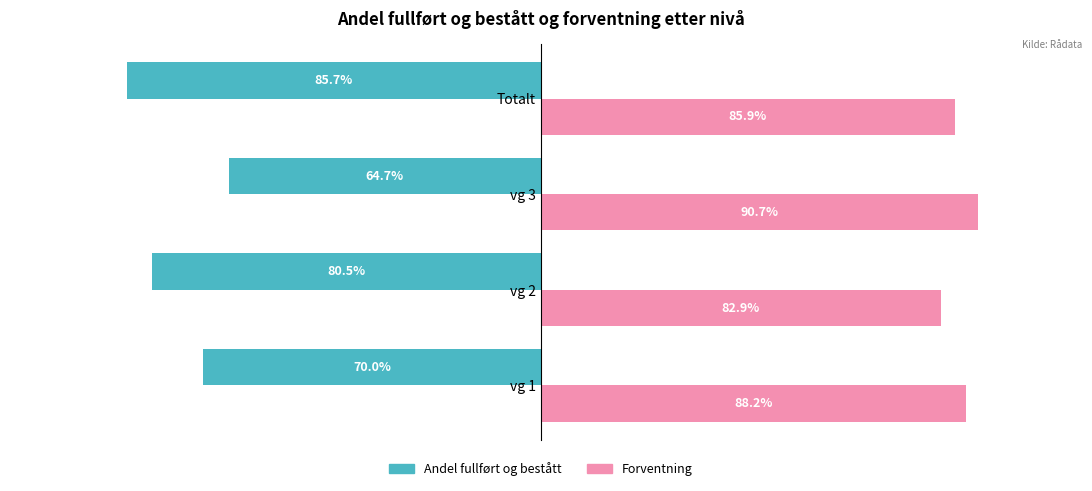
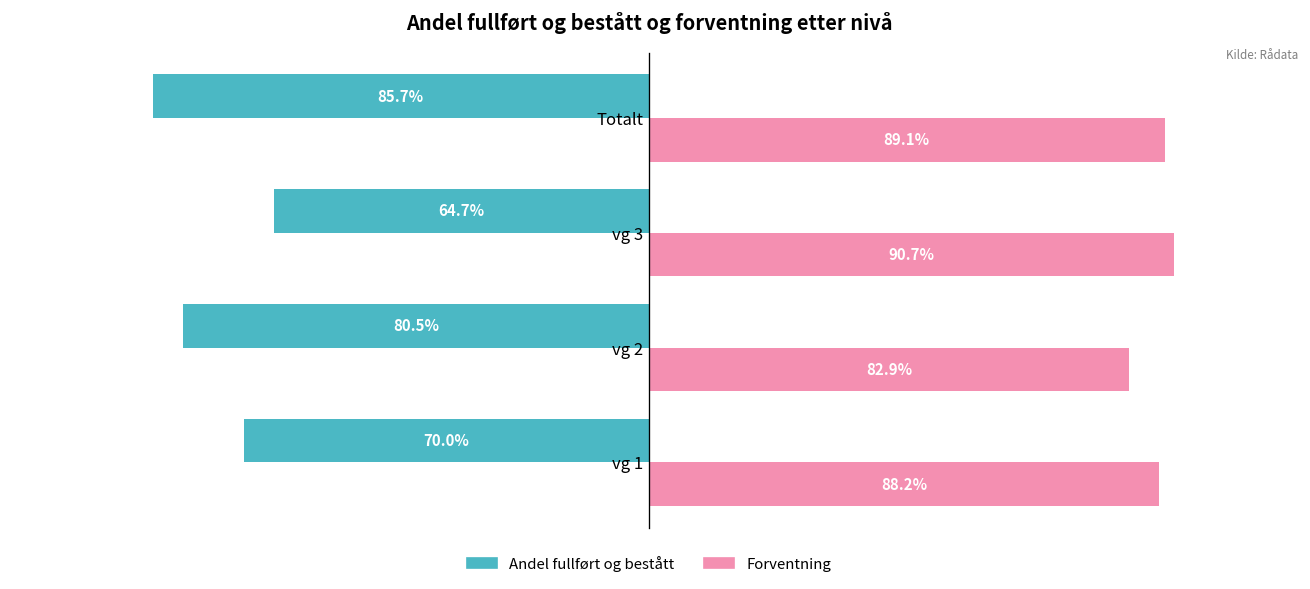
  {
    "Forventning": {
-     "Totalt": "85.9%",
+     "Totalt": "89.1%",
      "vg 3": "90.7%",
      "vg 2": "82.9%",
      "vg 1": "88.2%"
    }
  }
